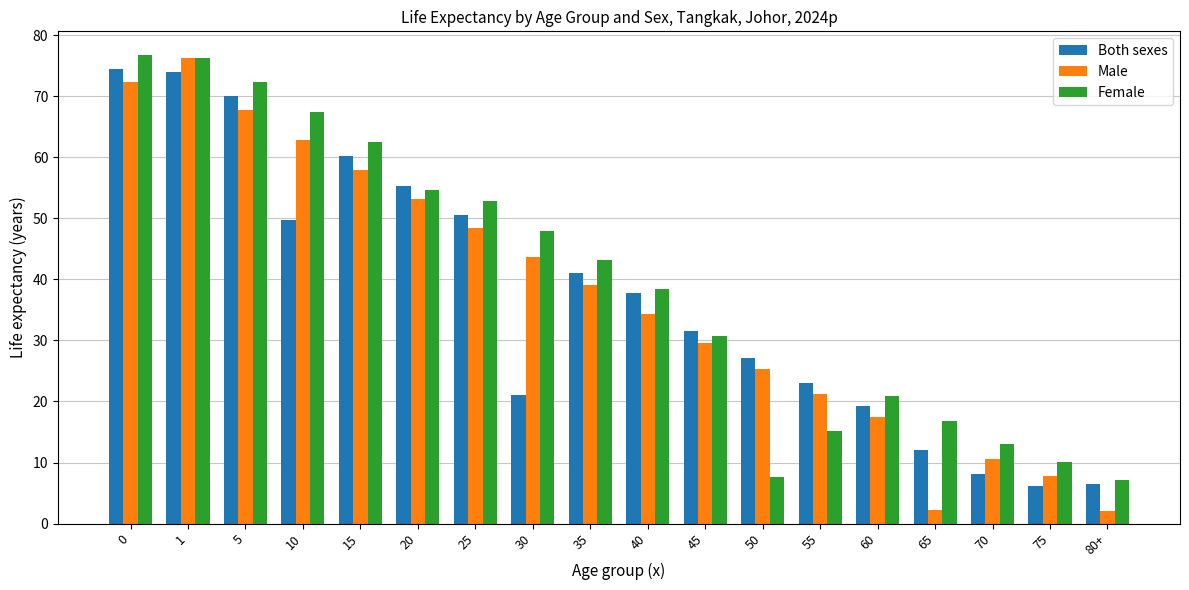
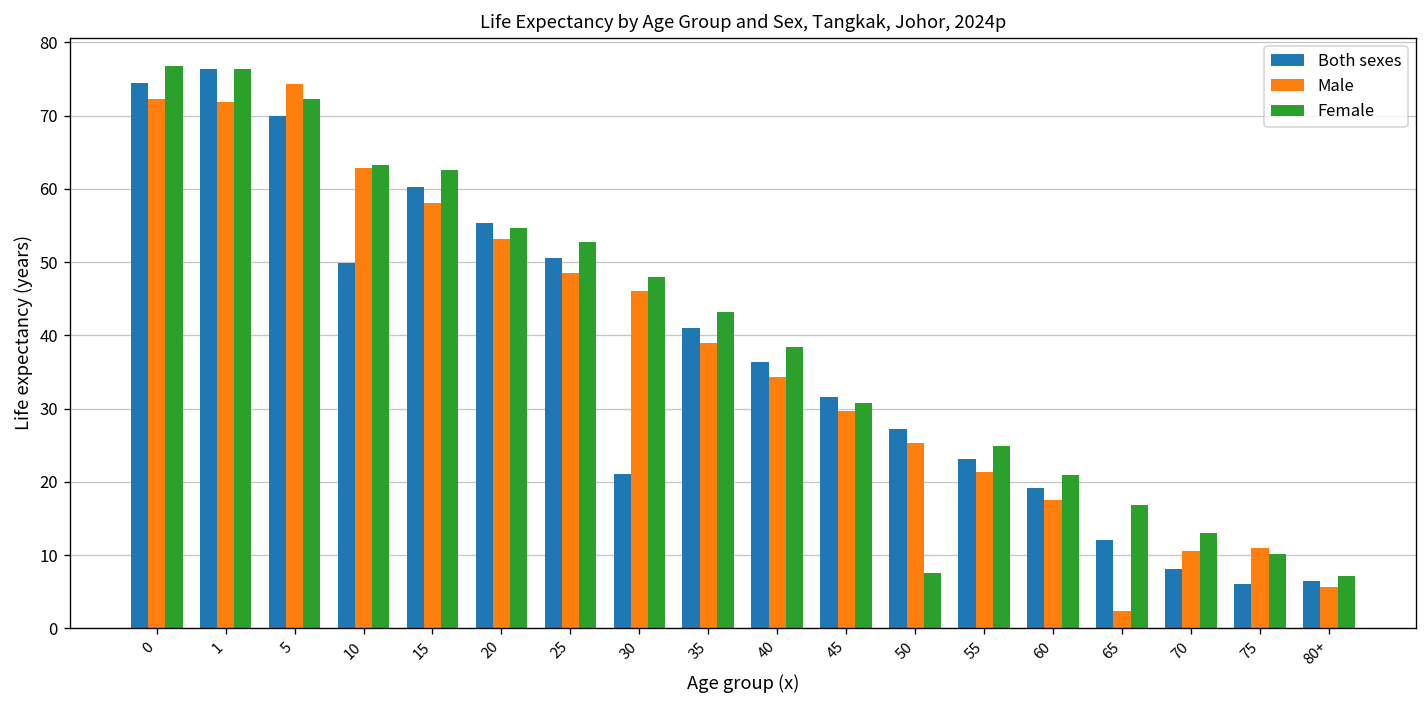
  {
    "Both sexes": {
      "0": 75,
-     "1": 74,
+     "1": 76,
      "5": 70,
      "10": 50,
      "15": 60,
      "20": 55,
      "25": 51,
      "30": 21,
      "35": 41,
-     "40": 38,
+     "40": 36,
      "45": 32,
      "50": 27,
      "55": 23,
      "60": 19,
      "65": 12,
      "70": 8,
      "75": 6,
      "80+": 6
    },
    "Male": {
      "0": 72,
-     "1": 76,
-     "5": 68,
+     "1": 72,
+     "5": 74,
      "10": 63,
      "15": 58,
      "20": 53,
      "25": 49,
-     "30": 44,
+     "30": 46,
      "35": 39,
      "40": 34,
      "45": 30,
      "50": 25,
      "55": 21,
      "60": 18,
      "65": 2,
      "70": 11,
-     "75": 8,
-     "80+": 2
+     "75": 11,
+     "80+": 6
    },
    "Female": {
      "0": 77,
      "1": 76,
      "5": 72,
-     "10": 67,
+     "10": 63,
      "15": 63,
      "20": 55,
      "25": 53,
      "30": 48,
      "35": 43,
      "40": 38,
      "45": 31,
      "50": 8,
-     "55": 15,
+     "55": 25,
      "60": 21,
      "65": 17,
      "70": 13,
      "75": 10,
      "80+": 7
    }
  }
